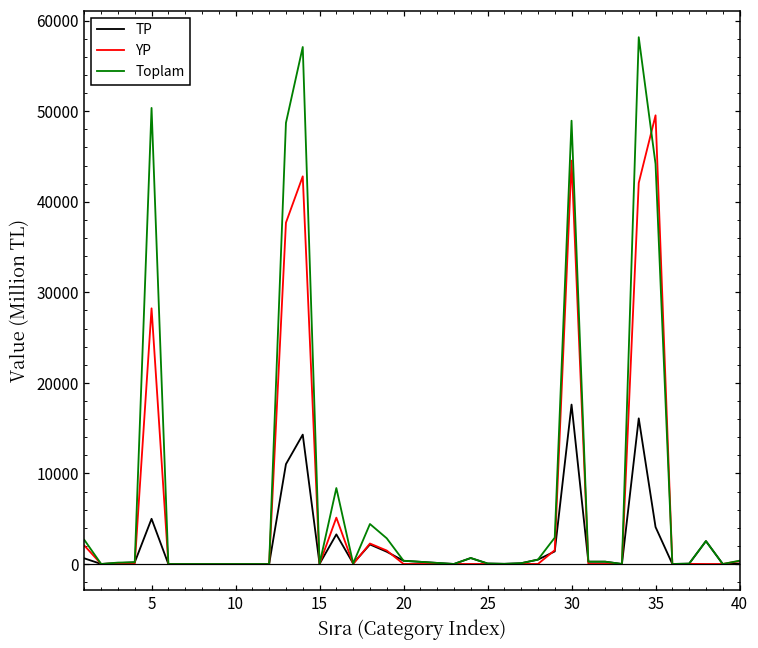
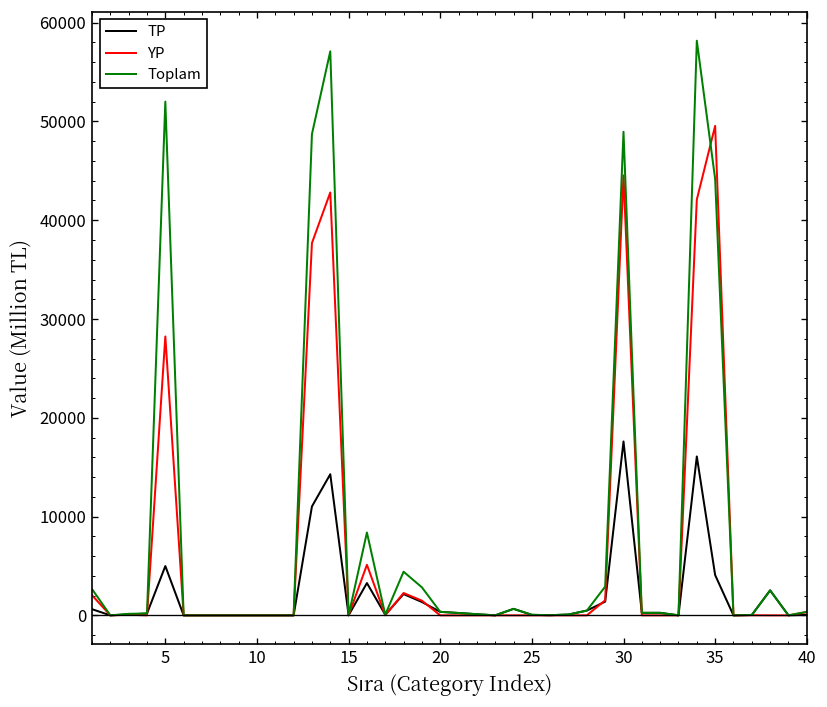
  {
    "TP": {
      "5": 5000,
      "30": 18000,
      "35": 4000
    },
    "YP": {
      "5": 28000,
      "20": 0,
      "30": 45000,
      "35": 50000
    },
    "Toplam": {
-     "5": 50000,
+     "5": 52000,
      "30": 49000,
      "35": 44000
    }
  }
